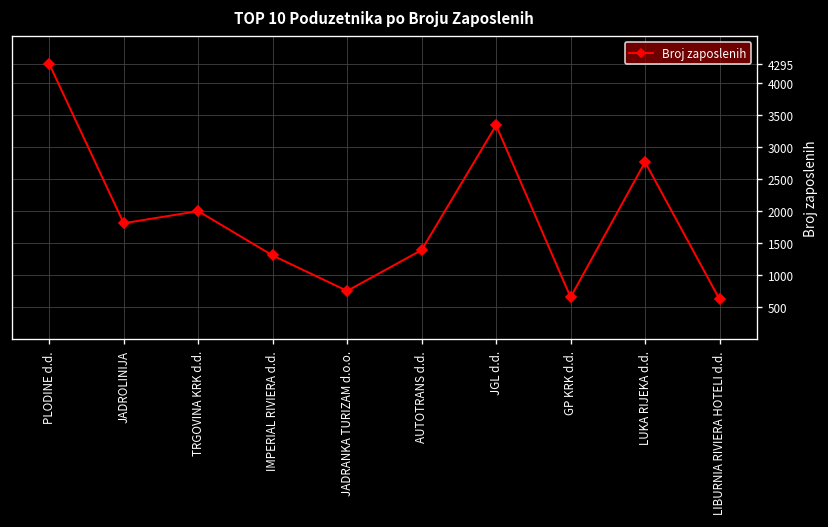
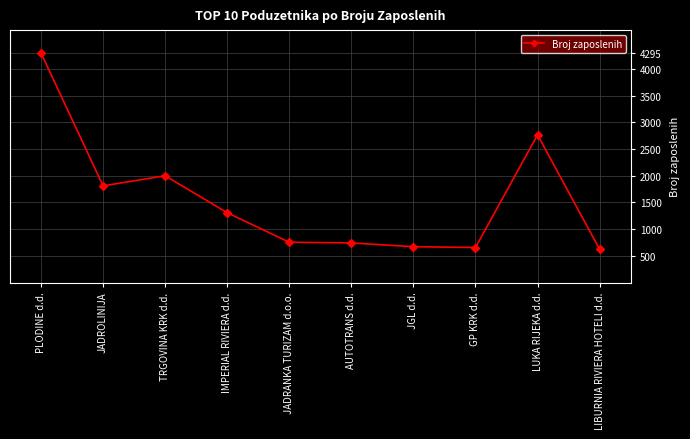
  {
    "PLODINE d.d.": 4300,
    "JADROLINIJA": 1800,
    "TRGOVINA KRK d.d.": 2000,
    "IMPERIAL RIVIERA d.d.": 1300,
    "JADRANKA TURIZAM d.o.o.": 800,
-   "AUTOTRANS d.d.": 1400,
-   "JGL d.d.": 3300,
+   "AUTOTRANS d.d.": 700,
+   "JGL d.d.": 700,
    "GP KRK d.d.": 700,
    "LUKA RIJEKA d.d.": 2800,
    "LIBURNIA RIVIERA HOTELI d.d.": 600
  }
